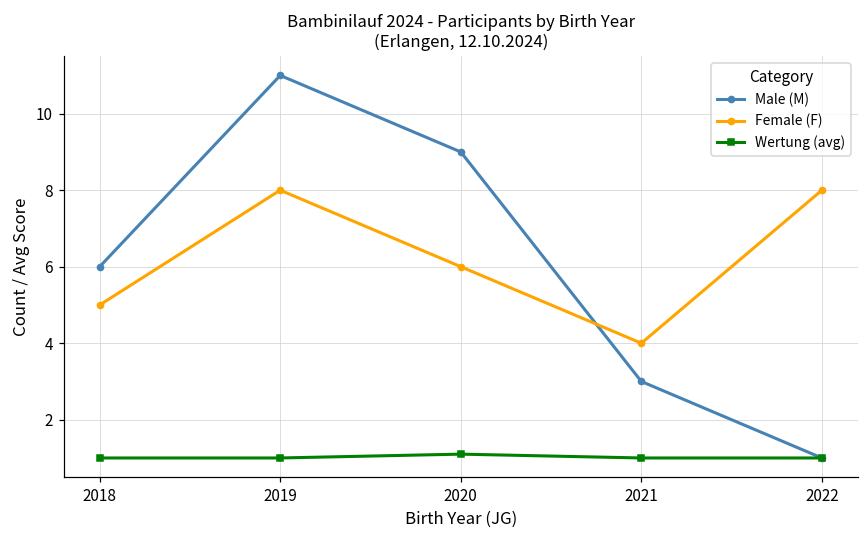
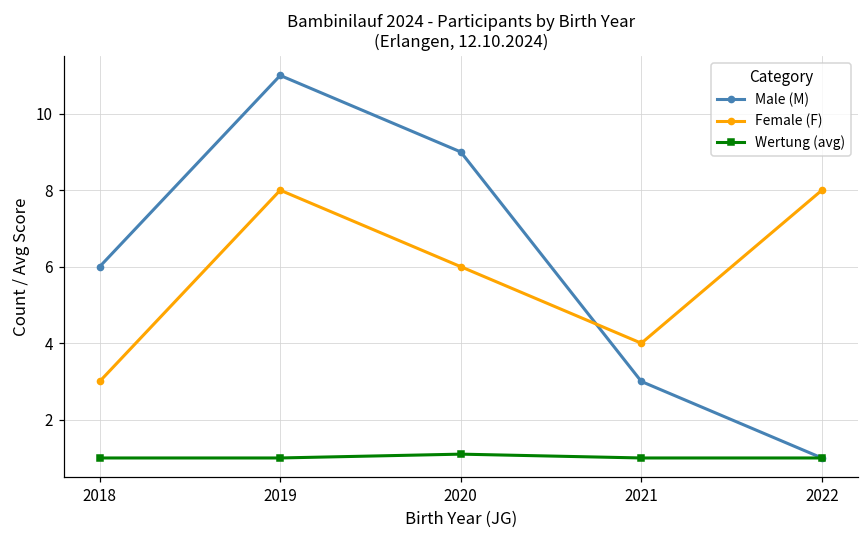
  {
    "Male (M)": {
      "2018": 6,
      "2019": 11,
      "2020": 9,
      "2021": 3
    },
    "Female (F)": {
-     "2018": 5,
+     "2018": 3,
      "2019": 8,
      "2020": 6,
      "2021": 4,
      "2022": 8
    },
    "Wertung (avg)": {
      "2018": 1,
      "2019": 1,
      "2020": 1.1,
      "2021": 1
    }
  }
